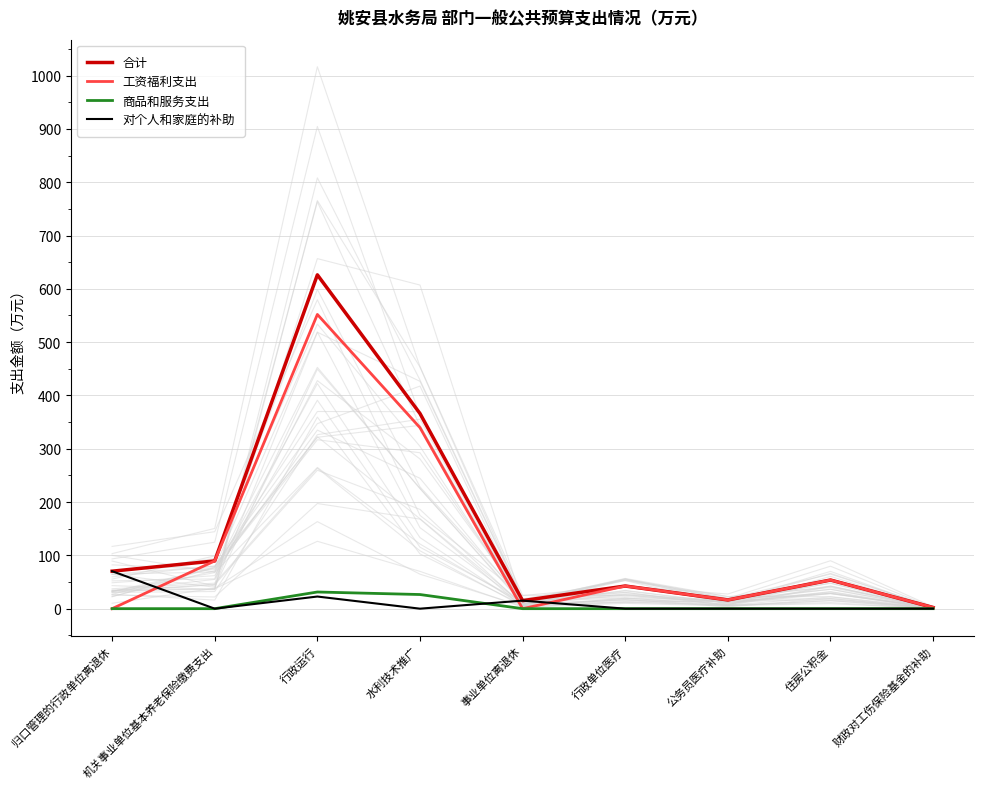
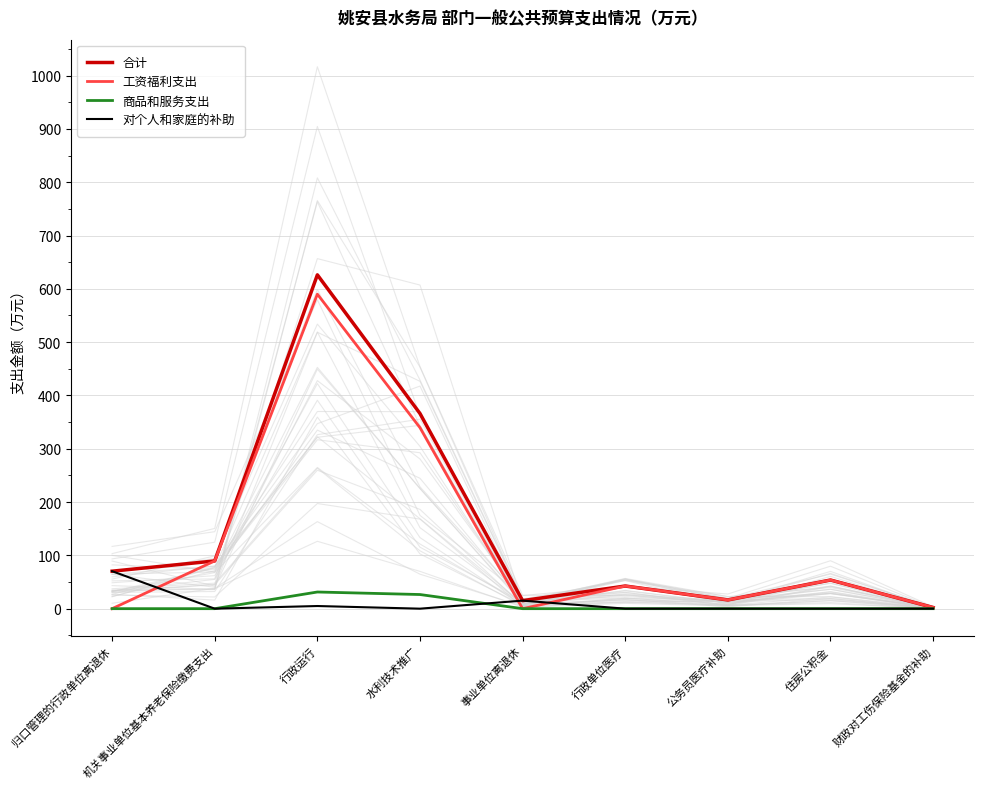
  {
    "合计": {
      "行政运行": 630
    },
    "工资福利支出": {
-     "行政运行": 550
+     "行政运行": 590
    },
    "商品和服务支出": {
      "行政运行": 30,
      "水利技术推广": 30
    },
    "对个人和家庭的补助": {
-     "行政运行": 20,
+     "行政运行": 0,
      "水利技术推广": 0
    }
  }
